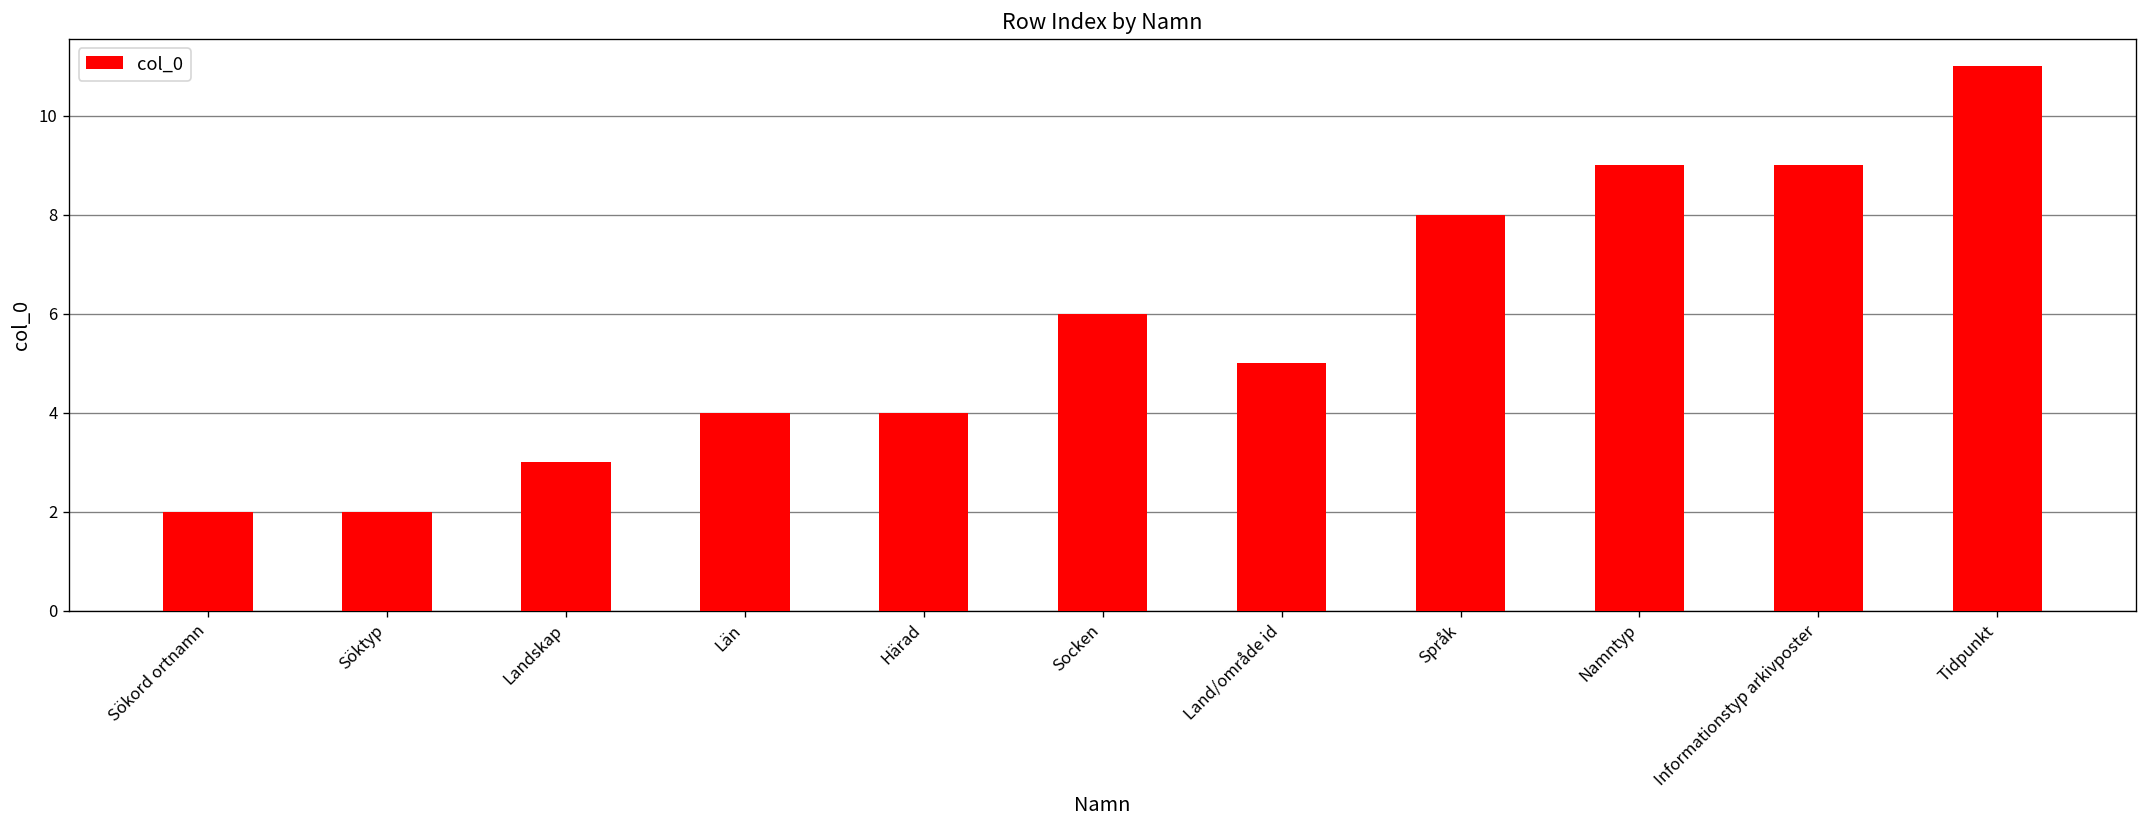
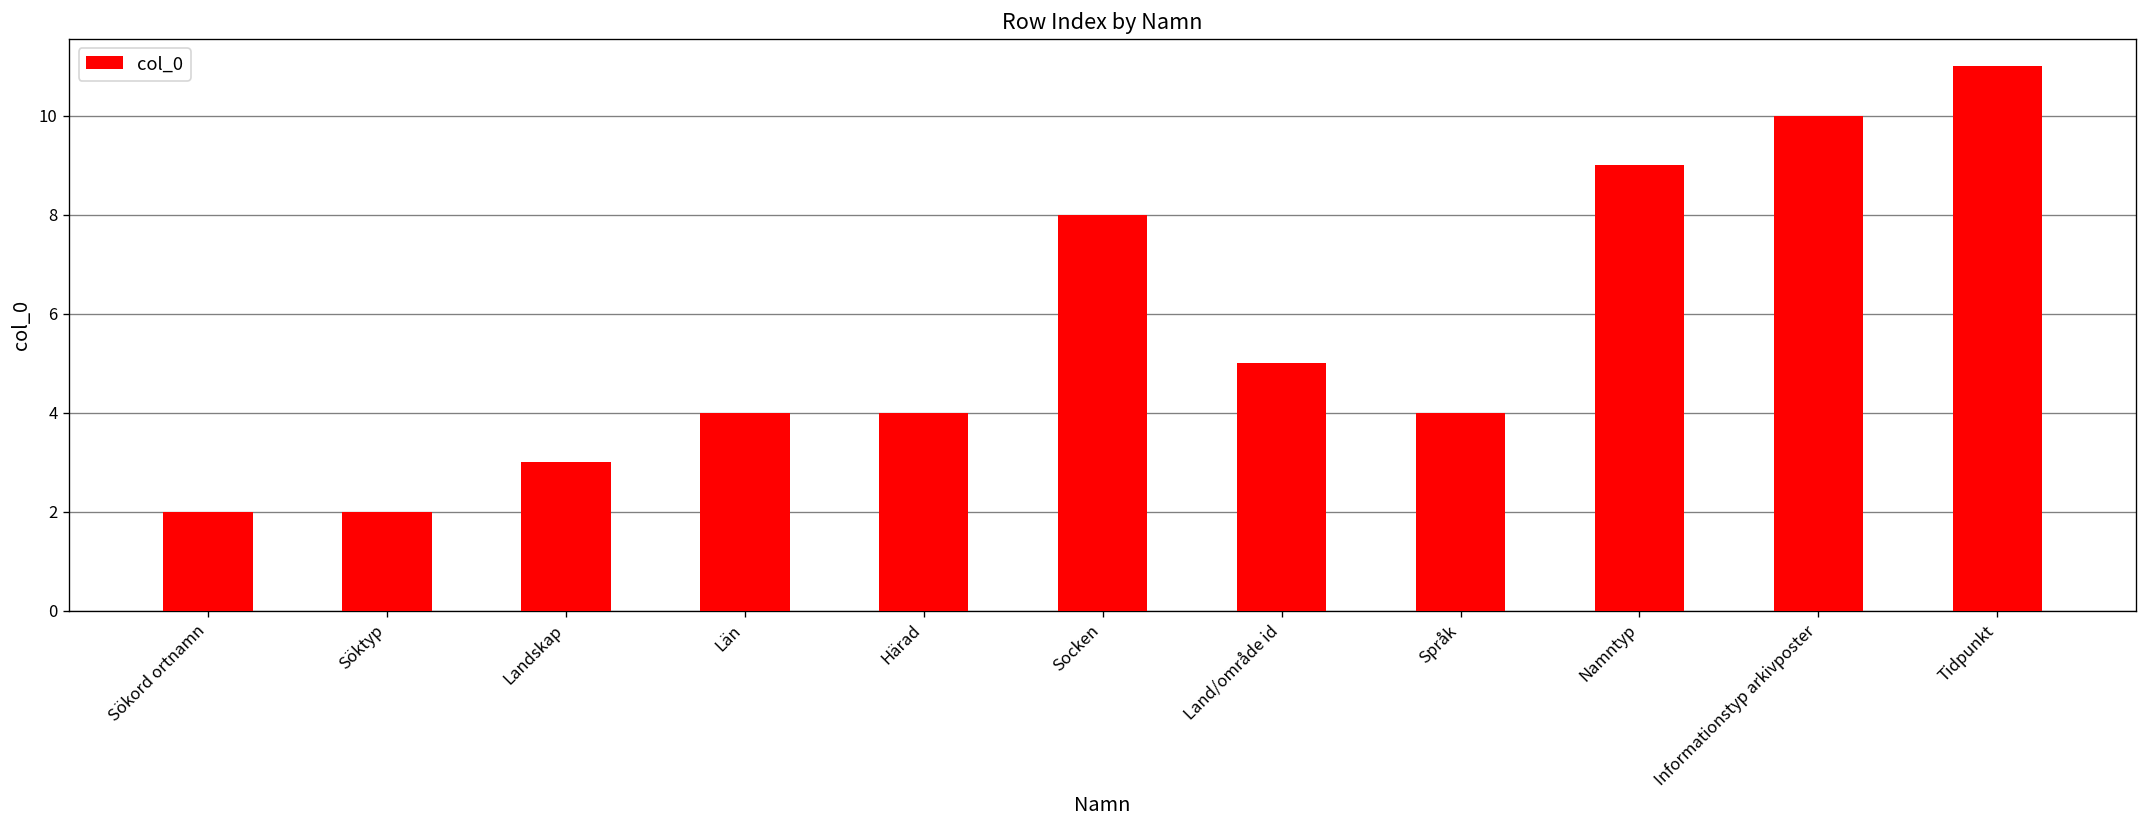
  {
    "Sökord ortnamn": 2,
    "Söktyp": 2,
    "Landskap": 3,
    "Län": 4,
    "Härad": 4,
-   "Socken": 6,
+   "Socken": 8,
    "Land/område id": 5,
-   "Språk": 8,
+   "Språk": 4,
    "Namntyp": 9,
-   "Informationstyp arkivposter": 9,
+   "Informationstyp arkivposter": 10,
    "Tidpunkt": 11
  }
